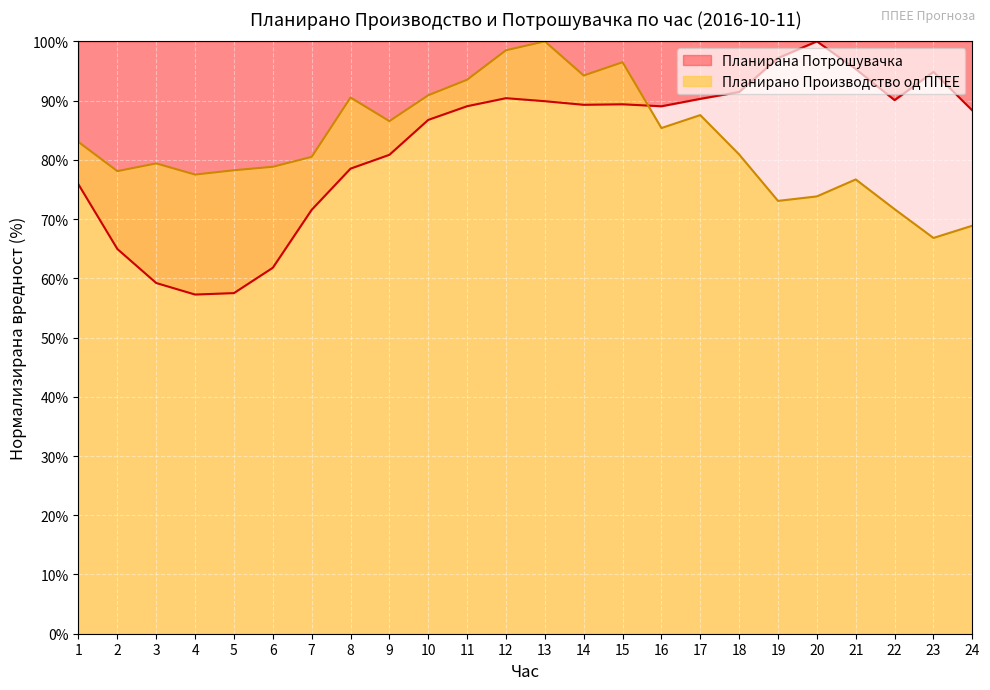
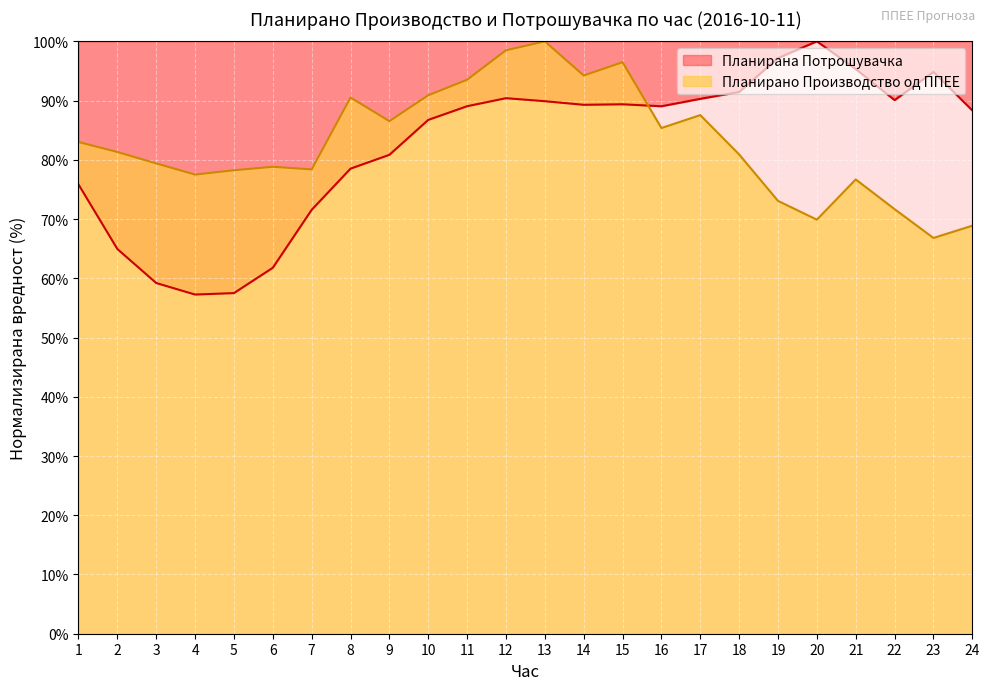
  {
    "Планирано Производство од ППЕЕ": {
      "1": "83%",
-     "2": "78%",
+     "2": "81%",
      "3": "79%",
      "4": "78%",
      "5": "78%",
      "6": "79%",
-     "7": "81%",
+     "7": "78%",
      "8": "91%",
      "9": "87%",
      "10": "91%",
      "11": "94%",
      "12": "98%",
      "14": "94%",
      "15": "96%",
      "16": "85%",
      "17": "88%",
      "18": "81%",
      "19": "73%",
-     "20": "74%",
+     "20": "70%",
      "21": "77%",
      "22": "72%",
      "23": "67%",
      "24": "69%"
    }
  }
